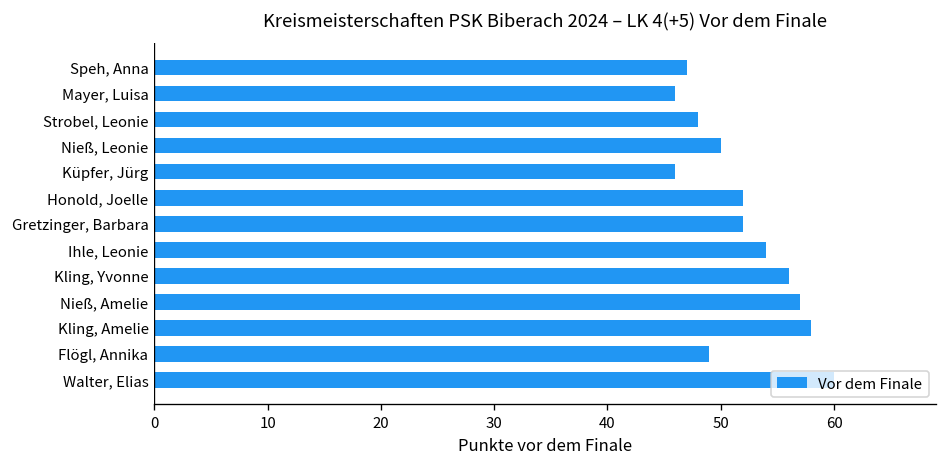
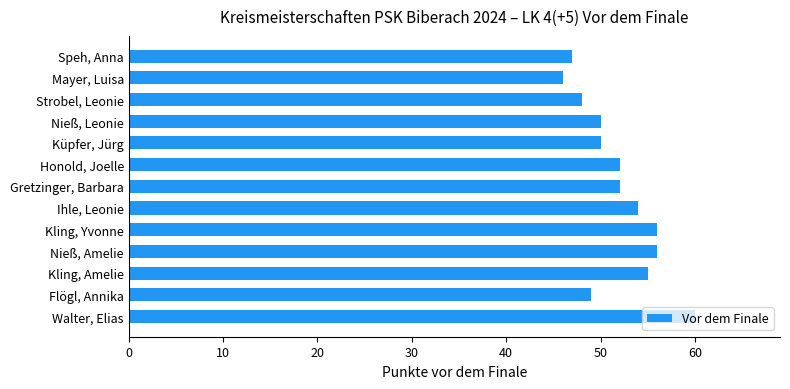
  {
    "Speh, Anna": 47,
    "Mayer, Luisa": 46,
    "Strobel, Leonie": 48,
    "Nieß, Leonie": 50,
-   "Küpfer, Jürg": 46,
+   "Küpfer, Jürg": 50,
    "Honold, Joelle": 52,
    "Gretzinger, Barbara": 52,
    "Ihle, Leonie": 54,
    "Kling, Yvonne": 56,
-   "Nieß, Amelie": 57,
-   "Kling, Amelie": 58,
+   "Nieß, Amelie": 56,
+   "Kling, Amelie": 55,
    "Flögl, Annika": 49
  }
